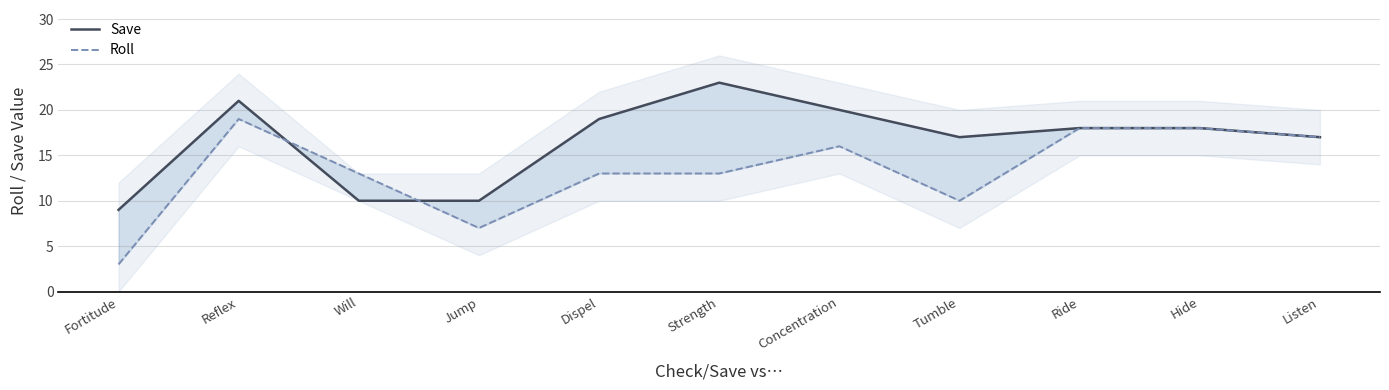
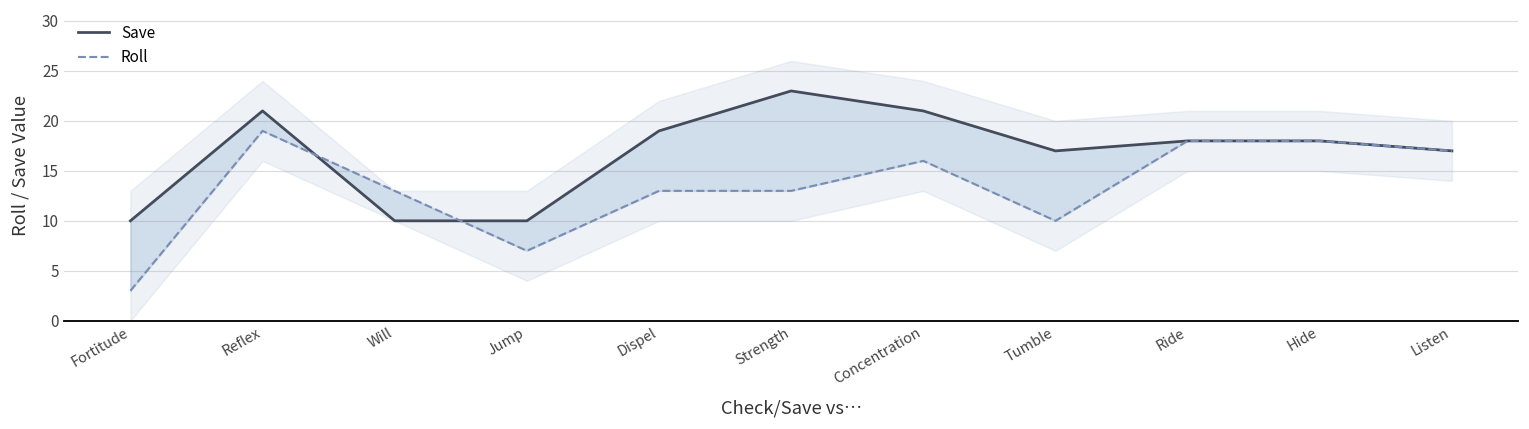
  {
    "Save": {
-     "Fortitude": 9,
+     "Fortitude": 10,
      "Will": 10,
-     "Concentration": 20
+     "Concentration": 21
    }
  }
